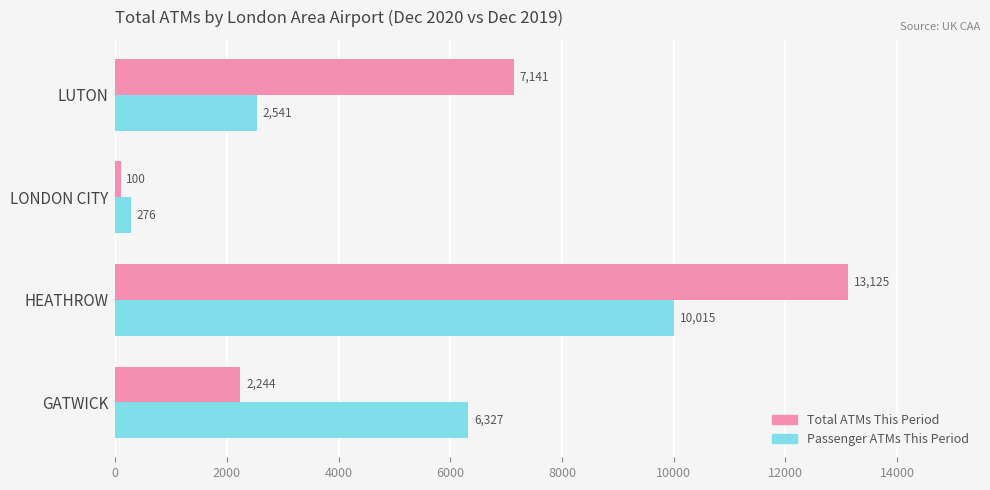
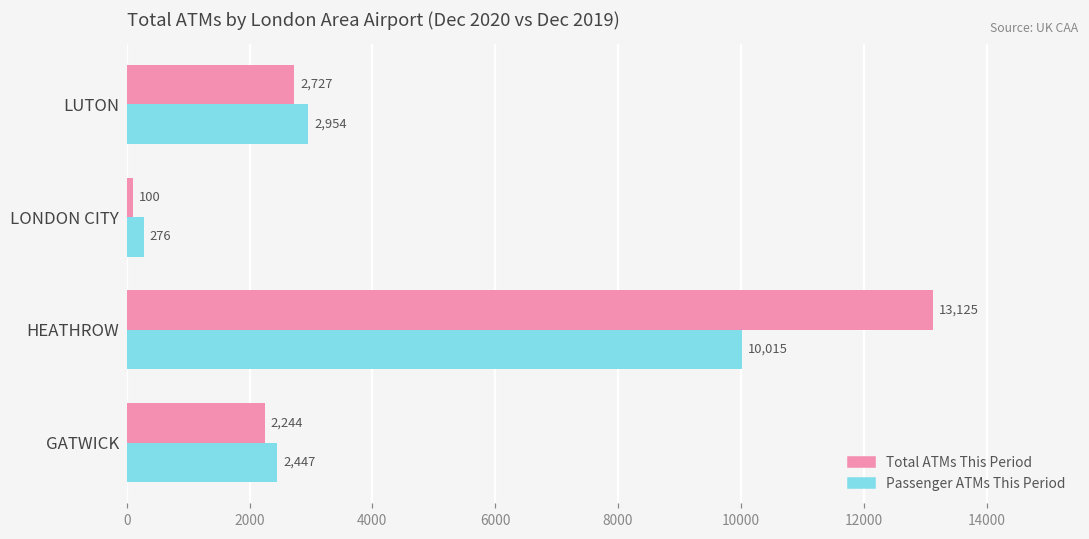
  {
    "Total ATMs This Period": {
-     "LUTON": "7,141",
+     "LUTON": "2,727",
      "LONDON CITY": "100",
      "HEATHROW": "13,125",
      "GATWICK": "2,244"
    },
    "Passenger ATMs This Period": {
-     "LUTON": "2,541",
+     "LUTON": "2,954",
      "LONDON CITY": "276",
      "HEATHROW": "10,015",
-     "GATWICK": "6,327"
+     "GATWICK": "2,447"
    }
  }
